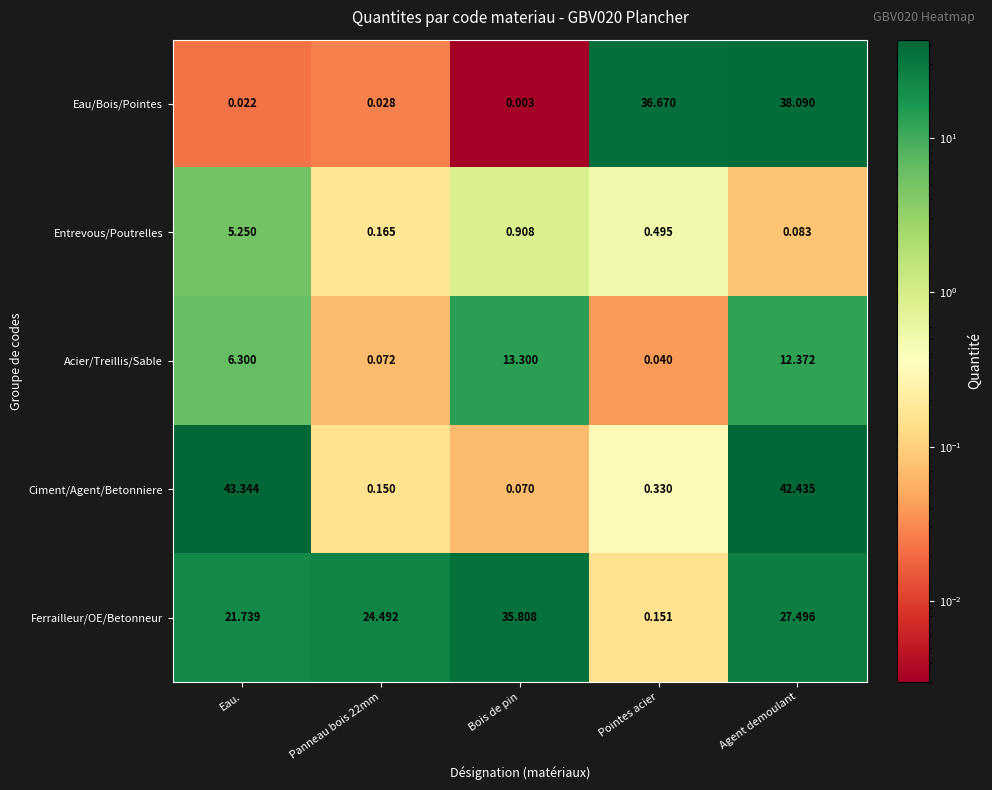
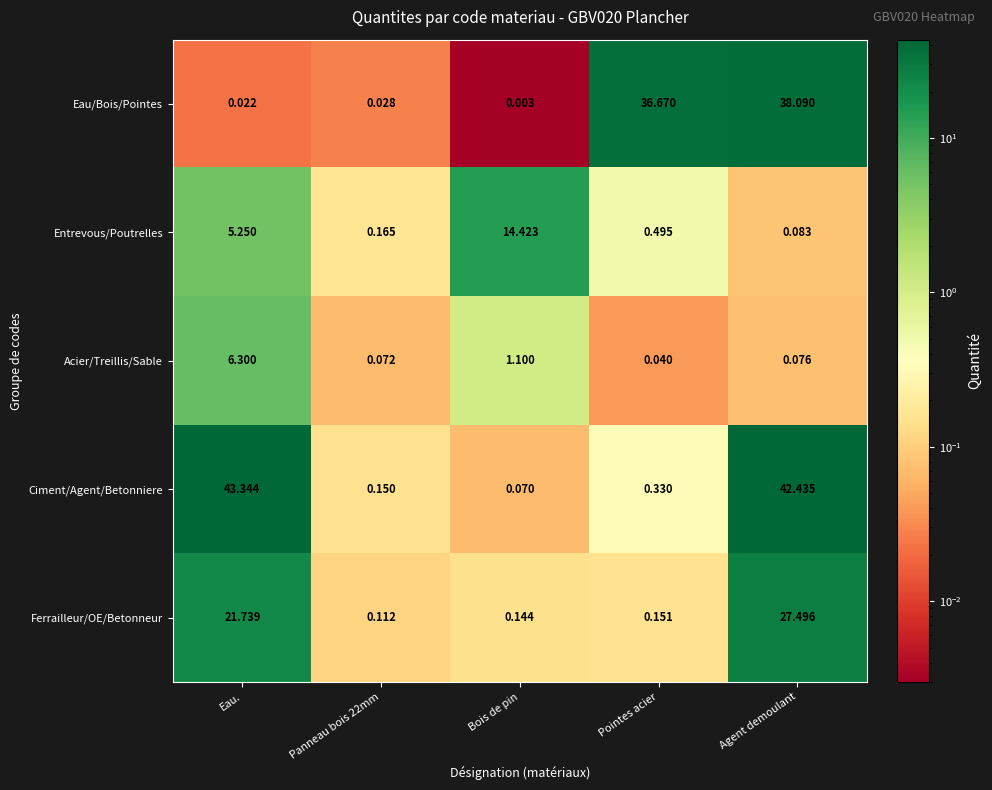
  {
    "Eau/Bois/Pointes": {
      "Eau.": 0.022,
      "Panneau bois 22mm": 0.028,
      "Bois de pin": 0.003,
      "Pointes acier": 36.670,
      "Agent demoulant": 38.090
    },
    "Entrevous/Poutrelles": {
      "Eau.": 5.250,
      "Panneau bois 22mm": 0.165,
-     "Bois de pin": 0.908,
+     "Bois de pin": 14.423,
      "Pointes acier": 0.495,
      "Agent demoulant": 0.083
    },
    "Acier/Treillis/Sable": {
      "Eau.": 6.300,
      "Panneau bois 22mm": 0.072,
-     "Bois de pin": 13.300,
+     "Bois de pin": 1.100,
      "Pointes acier": 0.040,
-     "Agent demoulant": 12.372
+     "Agent demoulant": 0.076
    },
    "Ciment/Agent/Betonniere": {
      "Eau.": 43.344,
      "Panneau bois 22mm": 0.150,
      "Bois de pin": 0.070,
      "Pointes acier": 0.330,
      "Agent demoulant": 42.435
    },
    "Ferrailleur/OE/Betonneur": {
      "Eau.": 21.739,
-     "Panneau bois 22mm": 24.492,
-     "Bois de pin": 35.808,
+     "Panneau bois 22mm": 0.112,
+     "Bois de pin": 0.144,
      "Pointes acier": 0.151,
      "Agent demoulant": 27.496
    }
  }
